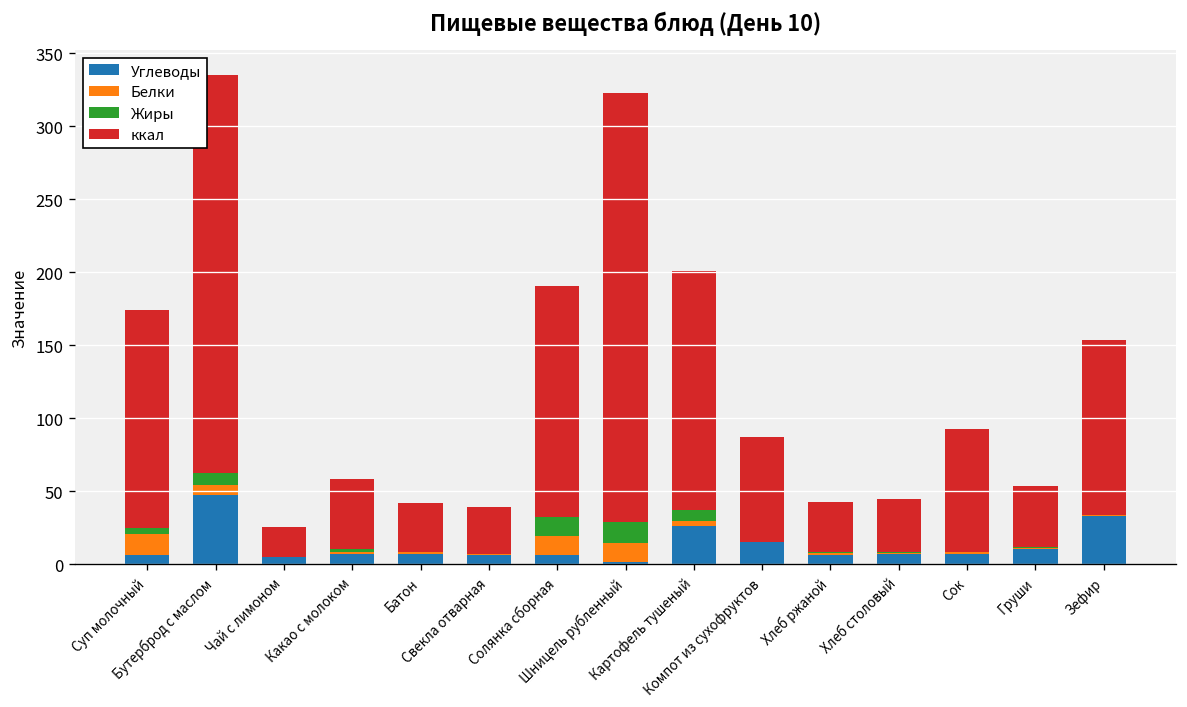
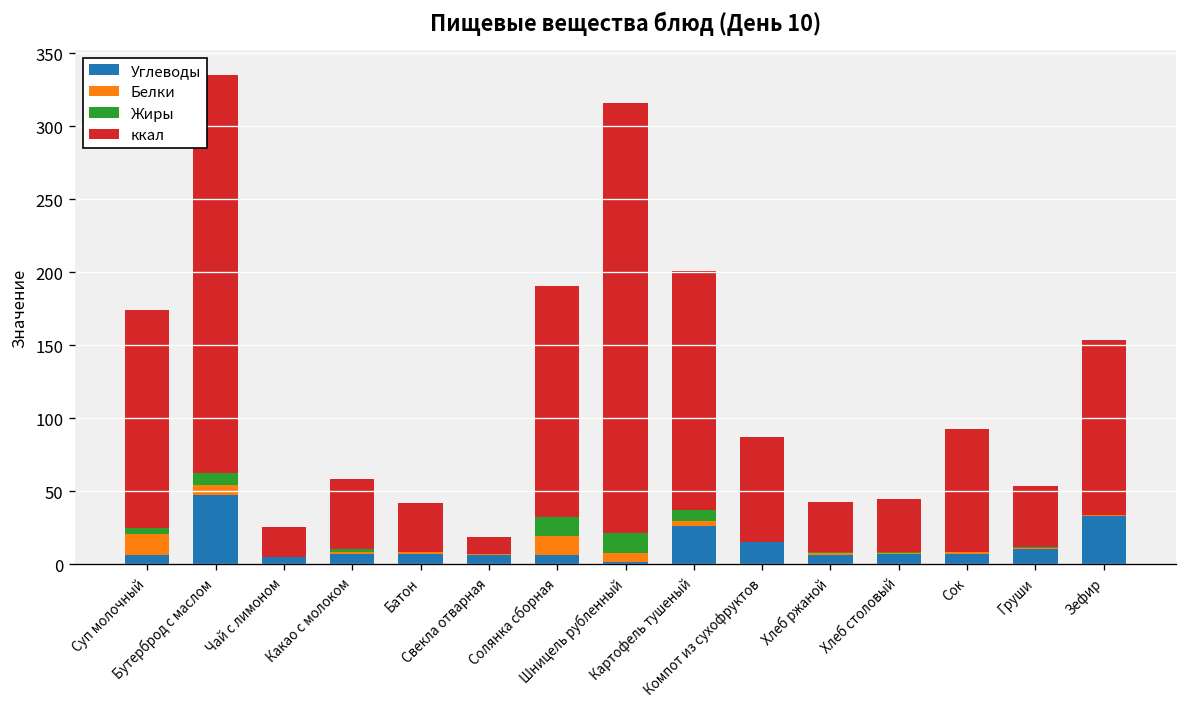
  {
    "Углеводы": {
      "Суп молочный": 6,
      "Бутерброд с маслом": 47,
      "Чай с лимоном": 5,
      "Какао с молоком": 7,
      "Батон": 7,
      "Свекла отварная": 6,
      "Солянка сборная": 6,
      "Картофель тушеный": 26,
      "Компот из сухофруктов": 16,
      "Хлеб ржаной": 7,
      "Хлеб столовый": 7,
      "Сок": 7,
      "Груши": 11,
      "Зефир": 33
    },
    "Белки": {
      "Суп молочный": 14,
      "Бутерброд с маслом": 7,
      "Солянка сборная": 13,
-     "Шницель рубленный": 13,
+     "Шницель рубленный": 6,
      "Картофель тушеный": 3
    },
    "Жиры": {
      "Суп молочный": 4,
      "Бутерброд с маслом": 9,
      "Чай с лимоном": 0,
      "Солянка сборная": 13,
      "Шницель рубленный": 14,
      "Картофель тушеный": 8,
      "Компот из сухофруктов": 0,
      "Зефир": 0
    },
    "ккал": {
      "Суп молочный": 149,
      "Бутерброд с маслом": 272,
      "Чай с лимоном": 21,
      "Какао с молоком": 49,
      "Батон": 33,
-     "Свекла отварная": 32,
+     "Свекла отварная": 12,
      "Солянка сборная": 158,
      "Шницель рубленный": 294,
      "Картофель тушеный": 164,
      "Компот из сухофруктов": 72,
      "Хлеб ржаной": 35,
      "Хлеб столовый": 36,
      "Сок": 84,
      "Груши": 42,
      "Зефир": 120
    }
  }
